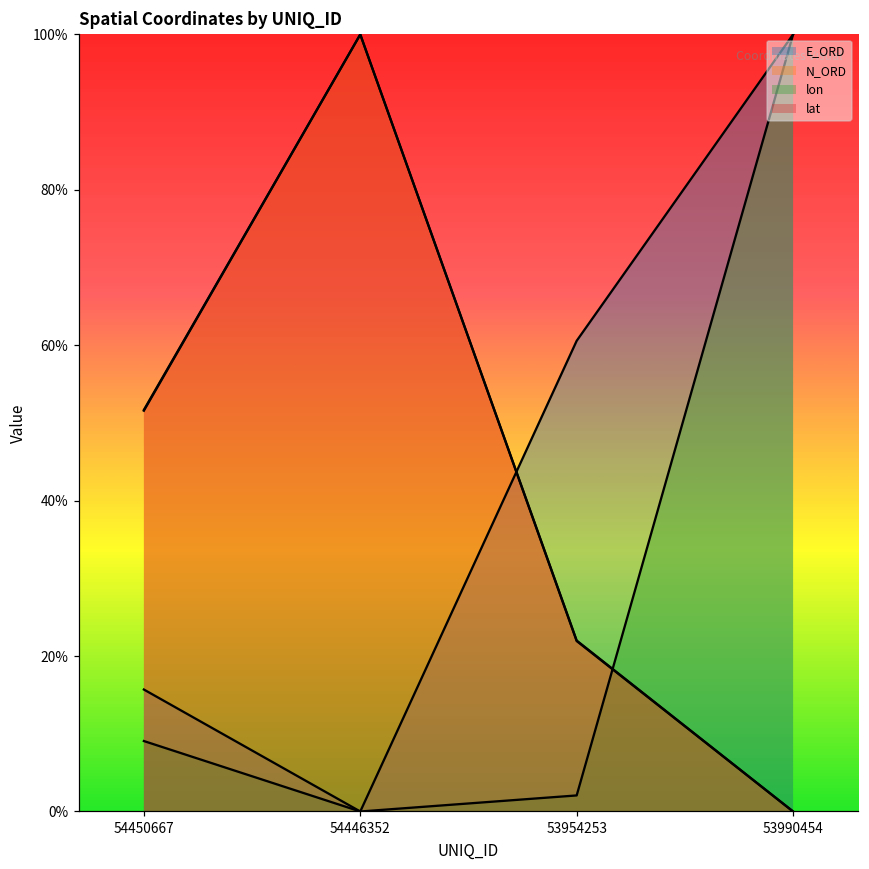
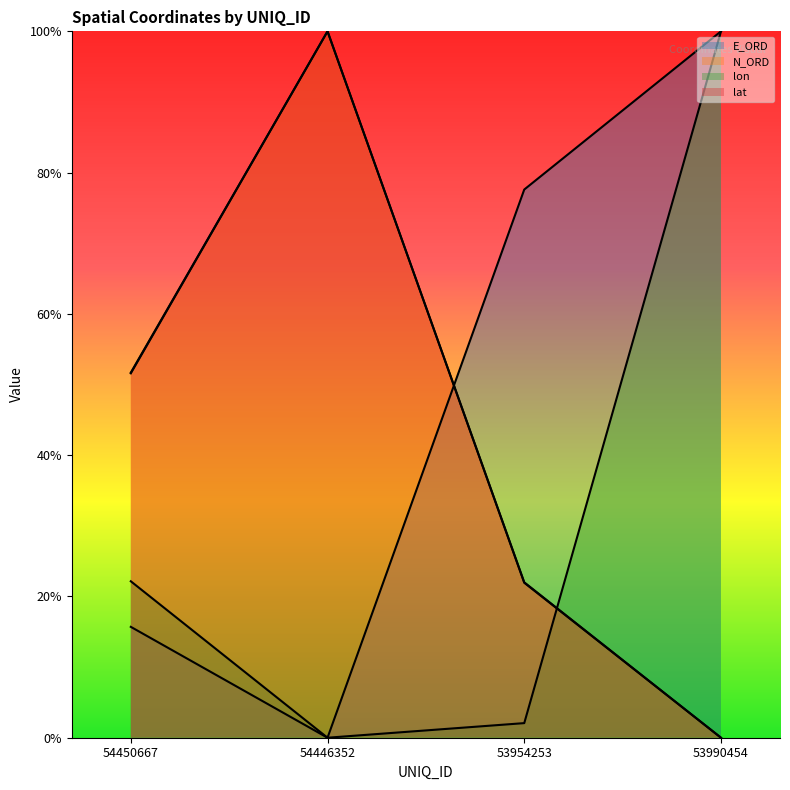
  {
    "E_ORD": {
      "54450667": "16%",
-     "53954253": "61%"
+     "53954253": "78%"
    },
    "lon": {
-     "54450667": "9%",
+     "54450667": "22%",
      "53954253": "2%"
    }
  }
